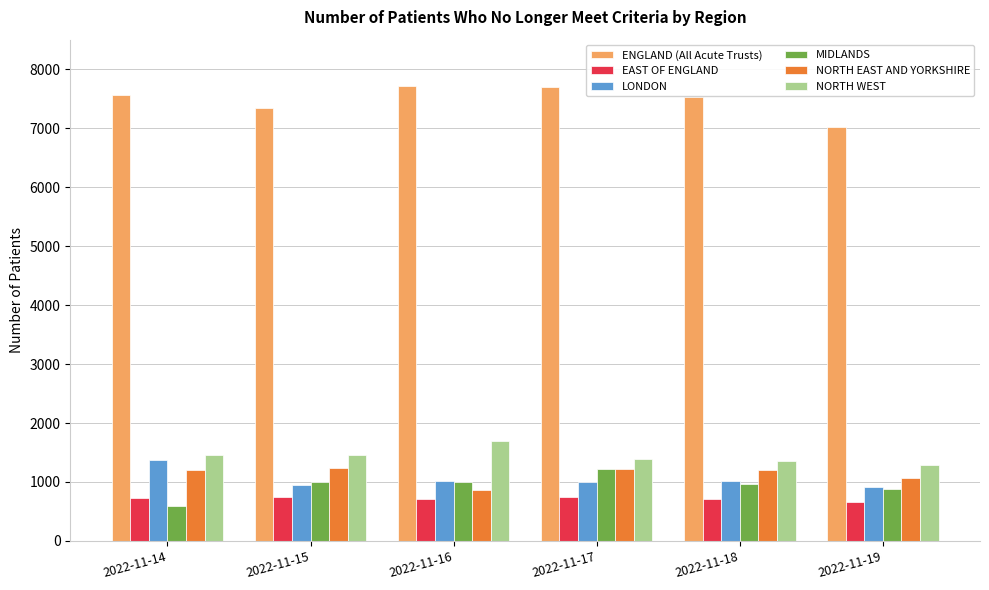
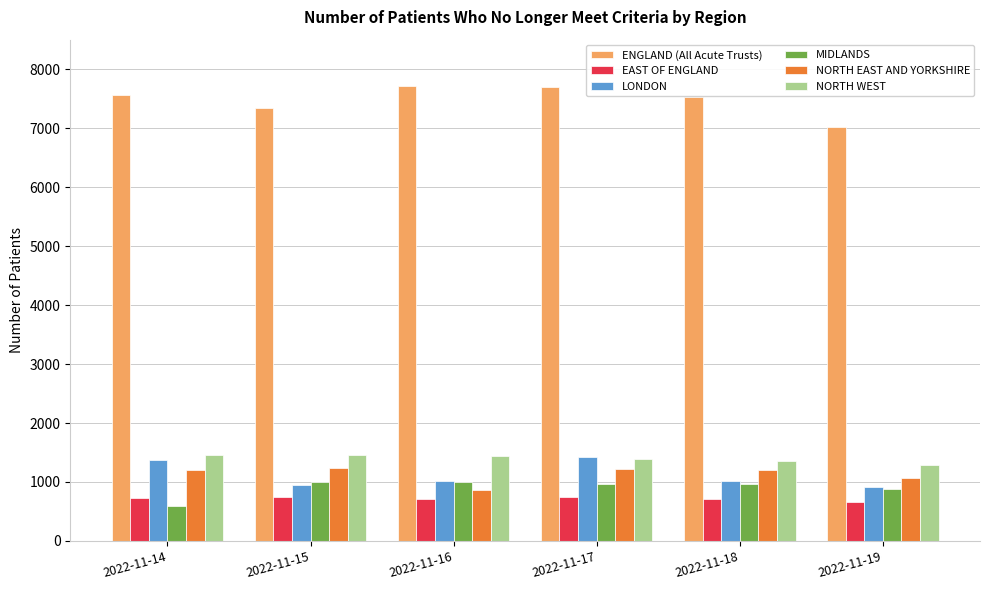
  {
    "ENGLAND (All Acute Trusts)": {
      "2022-11-14": 7600,
      "2022-11-15": 7300,
      "2022-11-16": 7700,
      "2022-11-17": 7700,
      "2022-11-18": 7500,
      "2022-11-19": 7000
    },
    "EAST OF ENGLAND": {
      "2022-11-14": 700,
      "2022-11-15": 700,
      "2022-11-16": 700,
      "2022-11-17": 800,
      "2022-11-18": 700,
      "2022-11-19": 700
    },
    "LONDON": {
      "2022-11-14": 1400,
      "2022-11-15": 1000,
      "2022-11-16": 1000,
-     "2022-11-17": 1000,
+     "2022-11-17": 1400,
      "2022-11-18": 1000,
      "2022-11-19": 900
    },
    "MIDLANDS": {
      "2022-11-14": 600,
      "2022-11-15": 1000,
      "2022-11-16": 1000,
-     "2022-11-17": 1200,
+     "2022-11-17": 1000,
      "2022-11-18": 1000,
      "2022-11-19": 900
    },
    "NORTH EAST AND YORKSHIRE": {
      "2022-11-14": 1200,
      "2022-11-15": 1200,
      "2022-11-16": 900,
      "2022-11-17": 1200,
      "2022-11-18": 1200,
      "2022-11-19": 1100
    },
    "NORTH WEST": {
      "2022-11-14": 1500,
      "2022-11-15": 1500,
-     "2022-11-16": 1700,
+     "2022-11-16": 1400,
      "2022-11-17": 1400,
      "2022-11-18": 1400,
      "2022-11-19": 1300
    }
  }
